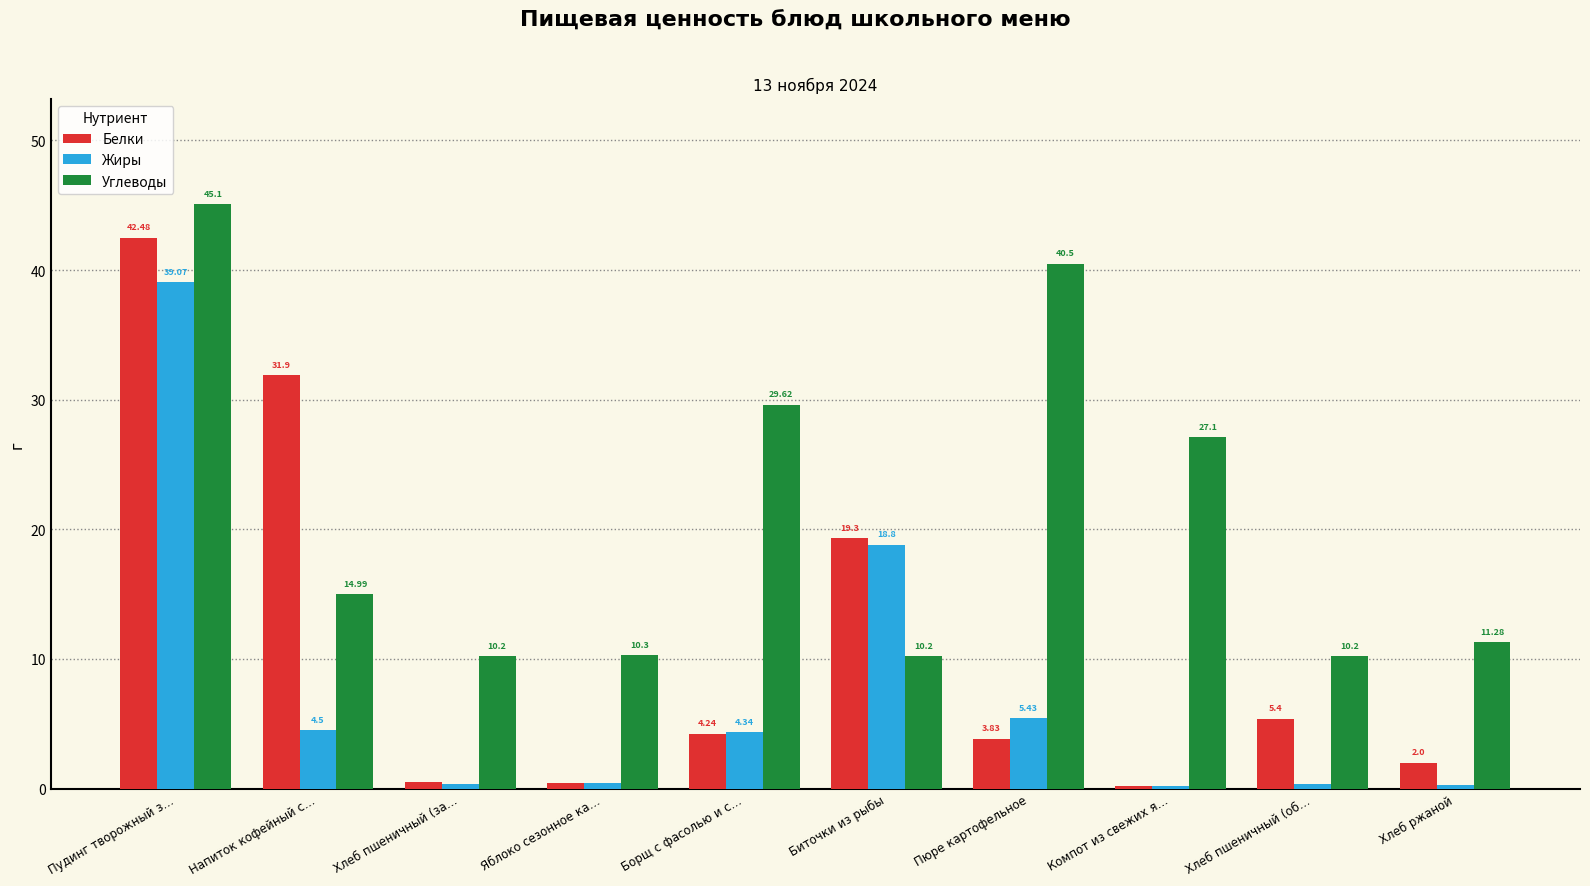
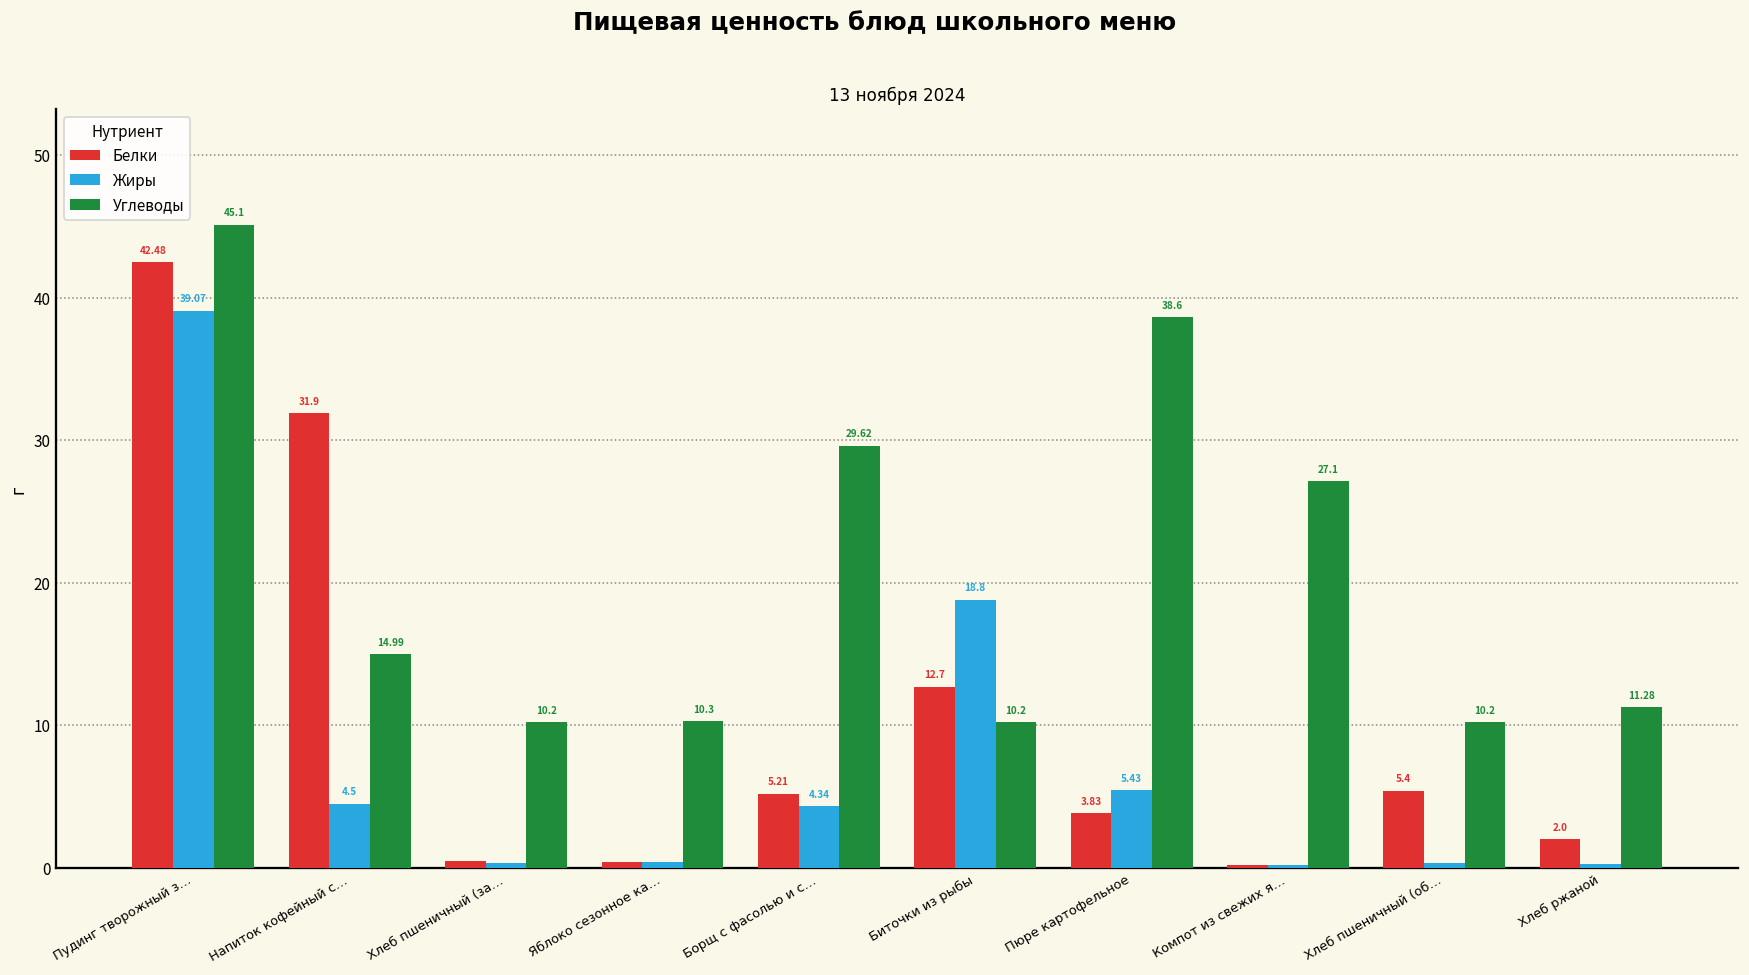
  {
    "Белки": {
      "Пудинг творожный з…": 42.48,
      "Напиток кофейный с…": 31.9,
-     "Борщ с фасолью и с…": 4.24,
-     "Биточки из рыбы": 19.3,
+     "Борщ с фасолью и с…": 5.21,
+     "Биточки из рыбы": 12.7,
      "Пюре картофельное": 3.83,
      "Хлеб пшеничный (об…": 5.4,
      "Хлеб ржаной": 2.0
    },
    "Жиры": {
      "Пудинг творожный з…": 39.07,
      "Напиток кофейный с…": 4.5,
      "Борщ с фасолью и с…": 4.34,
      "Биточки из рыбы": 18.8,
      "Пюре картофельное": 5.43
    },
    "Углеводы": {
      "Пудинг творожный з…": 45.1,
      "Напиток кофейный с…": 14.99,
      "Хлеб пшеничный (за…": 10.2,
      "Яблоко сезонное ка…": 10.3,
      "Борщ с фасолью и с…": 29.62,
      "Биточки из рыбы": 10.2,
-     "Пюре картофельное": 40.5,
+     "Пюре картофельное": 38.6,
      "Компот из свежих я…": 27.1,
      "Хлеб пшеничный (об…": 10.2,
      "Хлеб ржаной": 11.28
    }
  }
